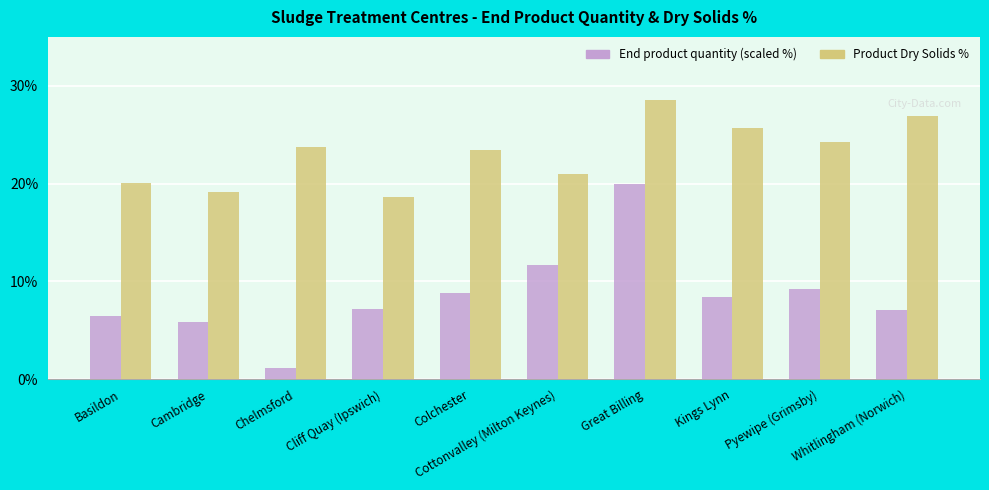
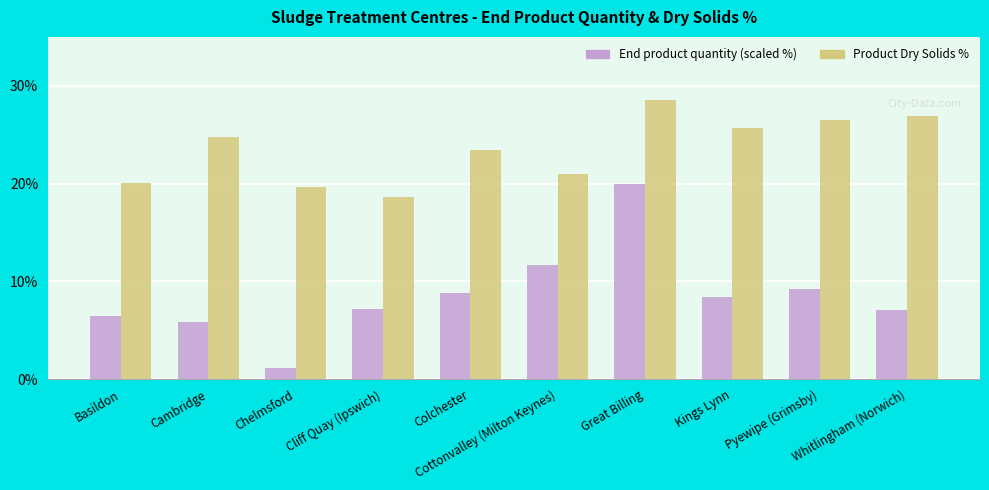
  {
    "Product Dry Solids %": {
      "Basildon": "20%",
-     "Cambridge": "19%",
-     "Chelmsford": "24%",
+     "Cambridge": "25%",
+     "Chelmsford": "20%",
      "Cliff Quay (Ipswich)": "19%",
      "Colchester": "23%",
      "Cottonvalley (Milton Keynes)": "21%",
      "Great Billing": "29%",
      "Kings Lynn": "26%",
-     "Pyewipe (Grimsby)": "24%",
+     "Pyewipe (Grimsby)": "26%",
      "Whitlingham (Norwich)": "27%"
    }
  }
